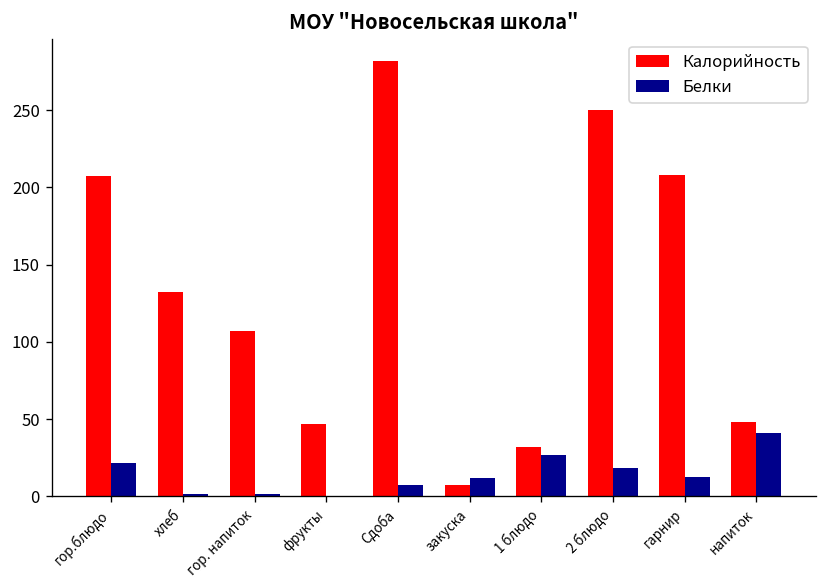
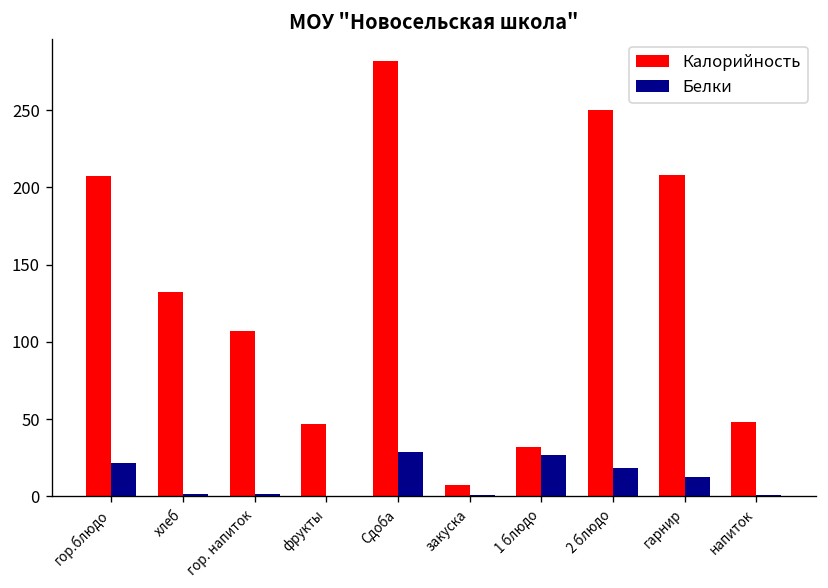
  {
    "Калорийность": {
      "гор.блюдо": 207,
      "хлеб": 132,
      "гор. напиток": 107,
      "фрукты": 47,
      "Сдоба": 282,
      "закуска": 7,
      "1 блюдо": 32,
      "2 блюдо": 250,
      "гарнир": 208,
      "напиток": 48
    },
    "Белки": {
      "гор.блюдо": 22,
-     "Сдоба": 7,
-     "закуска": 12,
+     "Сдоба": 29,
+     "закуска": 1,
      "1 блюдо": 27,
      "2 блюдо": 18,
      "гарнир": 12,
-     "напиток": 41
+     "напиток": 1
    }
  }
